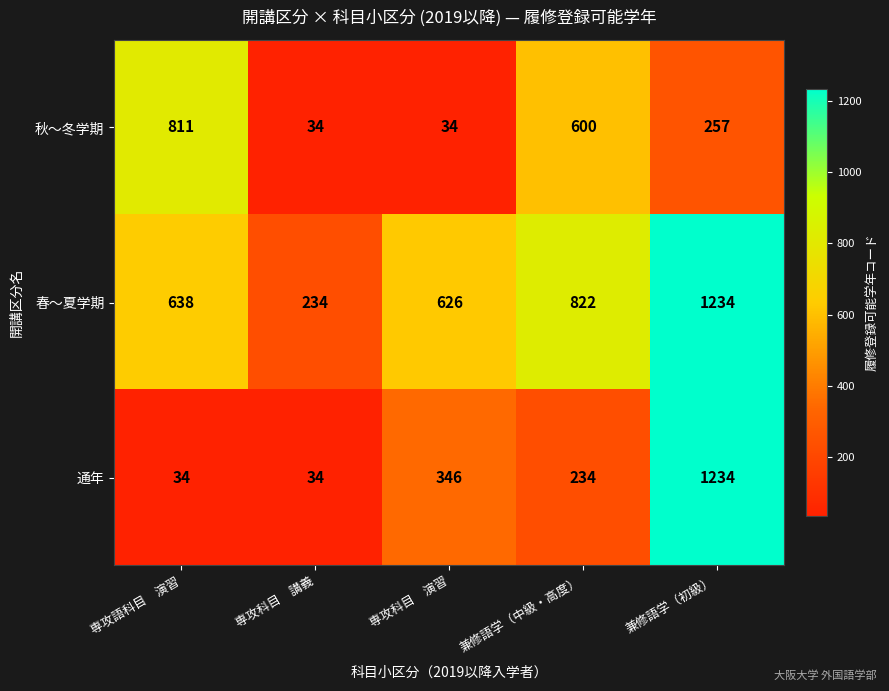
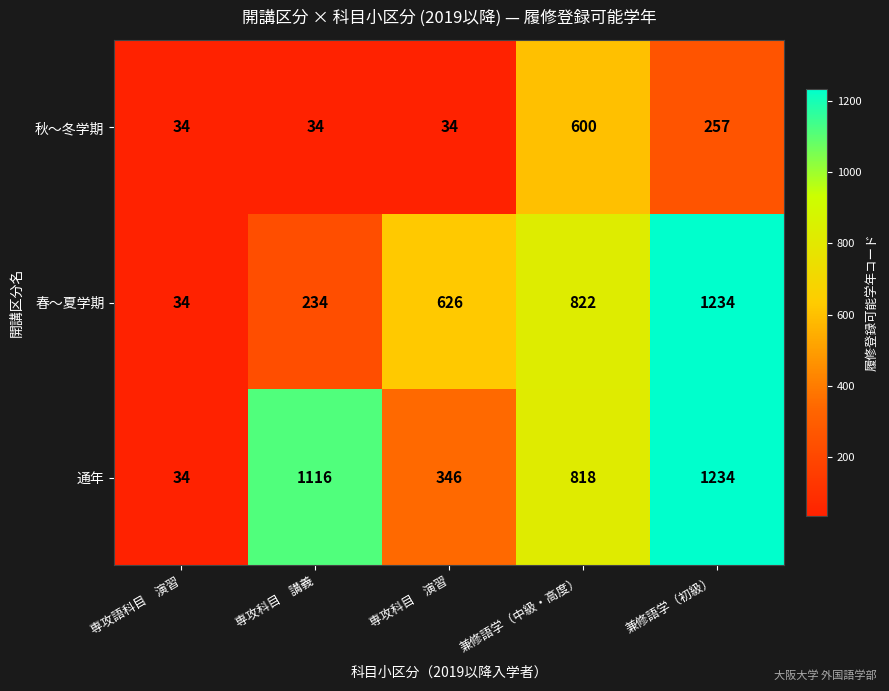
  {
    "秋～冬学期": {
-     "専攻語科目 演習": 811,
+     "専攻語科目 演習": 34,
      "専攻科目 講義": 34,
      "専攻科目 演習": 34,
      "兼修語学（中級・高度）": 600,
      "兼修語学（初級）": 257
    },
    "春～夏学期": {
-     "専攻語科目 演習": 638,
+     "専攻語科目 演習": 34,
      "専攻科目 講義": 234,
      "専攻科目 演習": 626,
      "兼修語学（中級・高度）": 822,
      "兼修語学（初級）": 1234
    },
    "通年": {
      "専攻語科目 演習": 34,
-     "専攻科目 講義": 34,
+     "専攻科目 講義": 1116,
      "専攻科目 演習": 346,
-     "兼修語学（中級・高度）": 234,
+     "兼修語学（中級・高度）": 818,
      "兼修語学（初級）": 1234
    }
  }
